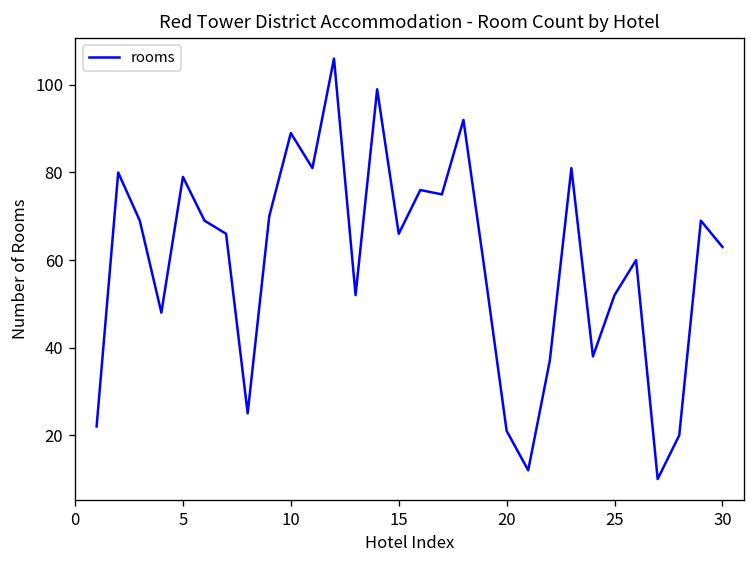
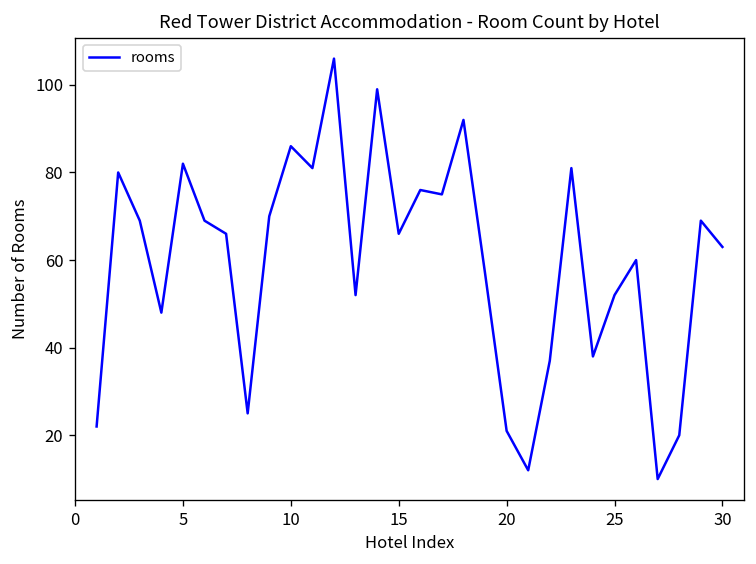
  {
-   "5": 79,
-   "10": 89,
+   "5": 82,
+   "10": 86,
    "15": 66,
    "20": 21,
    "25": 52,
    "30": 63
  }
